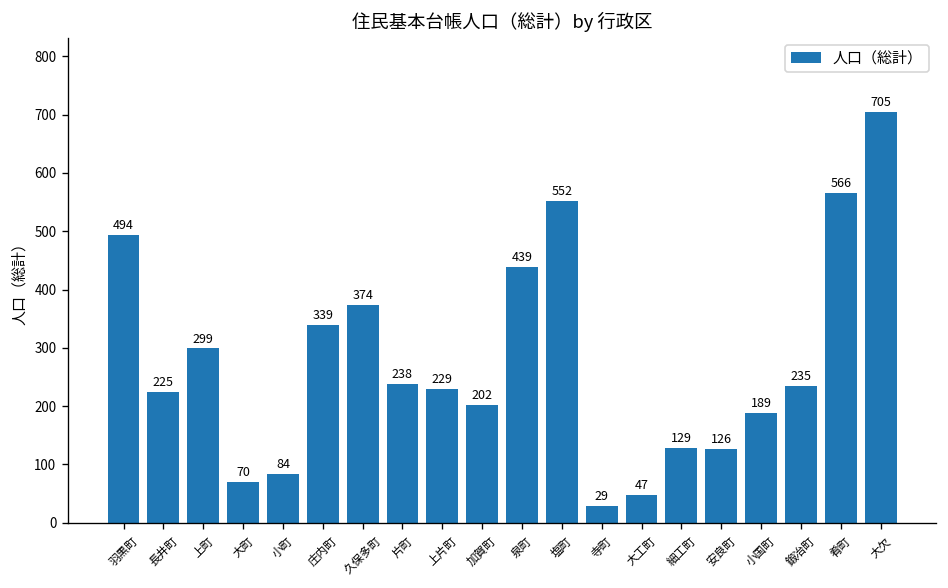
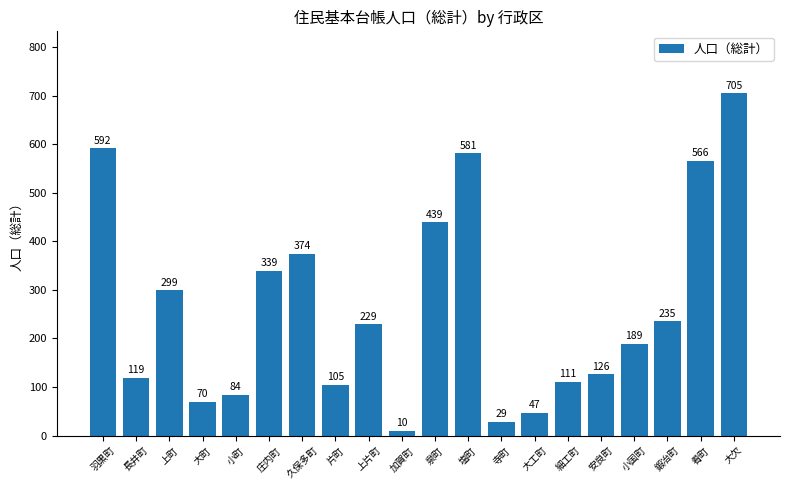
  {
-   "羽黒町": 494,
-   "長井町": 225,
+   "羽黒町": 592,
+   "長井町": 119,
    "上町": 299,
    "大町": 70,
    "小町": 84,
    "庄内町": 339,
    "久保多町": 374,
-   "片町": 238,
+   "片町": 105,
    "上片町": 229,
-   "加賀町": 202,
+   "加賀町": 10,
    "泉町": 439,
-   "塩町": 552,
+   "塩町": 581,
    "寺町": 29,
    "大工町": 47,
-   "細工町": 129,
+   "細工町": 111,
    "安良町": 126,
    "小国町": 189,
    "鍛冶町": 235,
    "肴町": 566,
    "大欠": 705
  }
